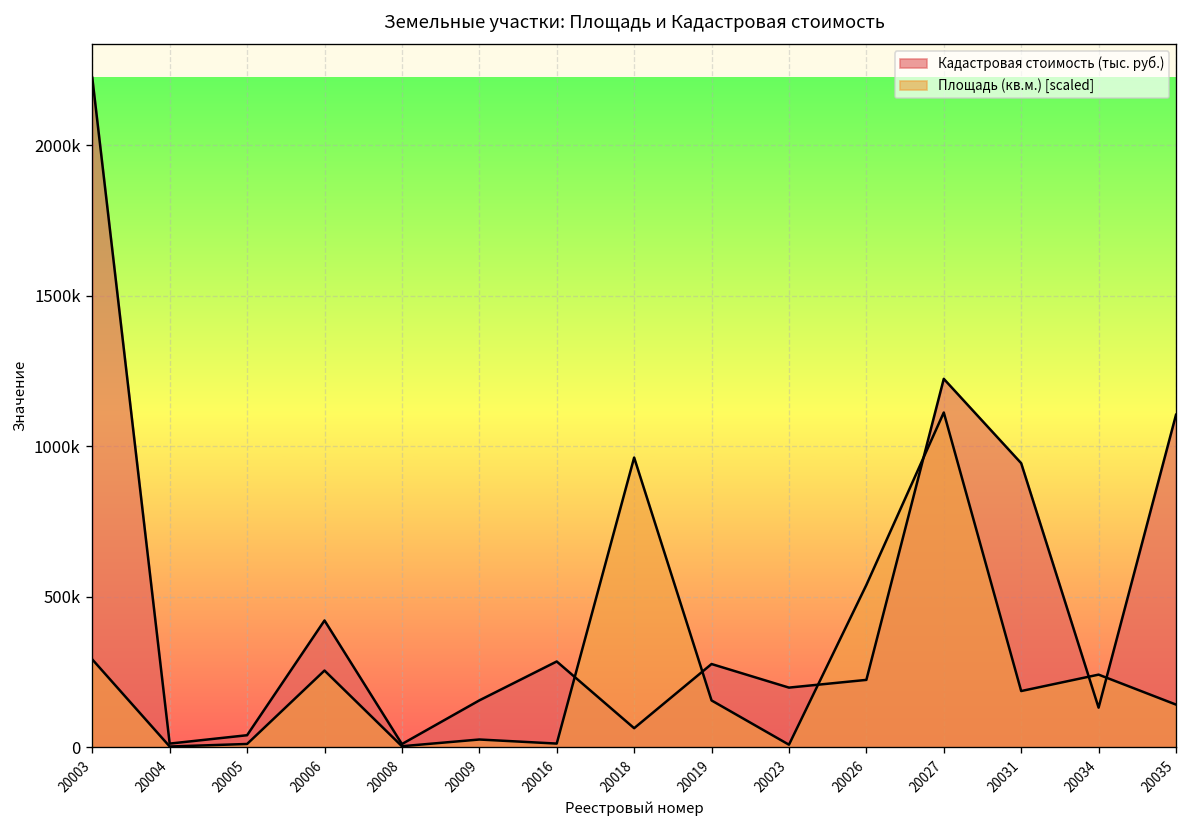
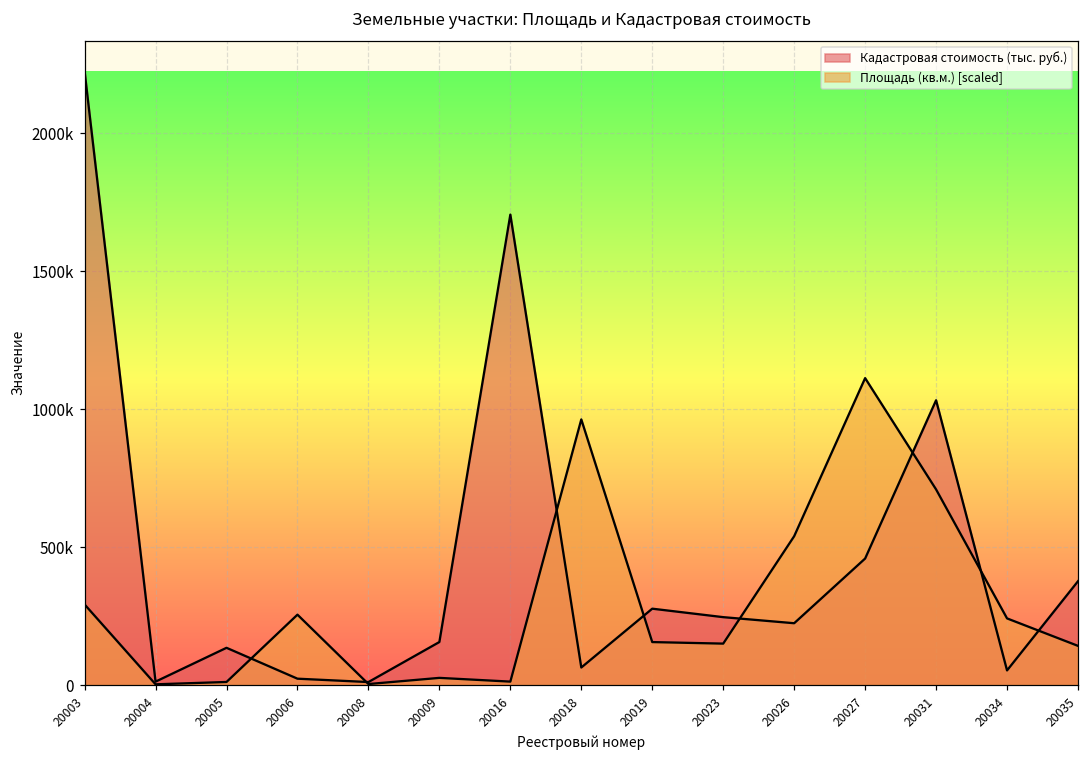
  {
    "Кадастровая стоимость (тыс. руб.)": {
      "20003": 2220000,
-     "20005": 40000,
-     "20006": 420000,
+     "20005": 130000,
+     "20006": 20000,
      "20009": 160000,
-     "20016": 280000,
+     "20016": 1700000,
      "20018": 60000,
      "20019": 280000,
-     "20023": 200000,
+     "20023": 250000,
      "20026": 220000,
-     "20027": 1220000,
-     "20031": 940000,
-     "20034": 130000,
-     "20035": 1100000
+     "20027": 460000,
+     "20031": 1030000,
+     "20034": 50000,
+     "20035": 380000
    },
    "Площадь (кв.м.) [scaled]": {
      "20003": 290000,
      "20005": 10000,
      "20006": 250000,
      "20009": 30000,
      "20016": 10000,
      "20018": 960000,
      "20019": 160000,
-     "20023": 10000,
+     "20023": 150000,
      "20026": 540000,
      "20027": 1110000,
-     "20031": 190000,
+     "20031": 710000,
      "20034": 240000,
      "20035": 140000
    }
  }
